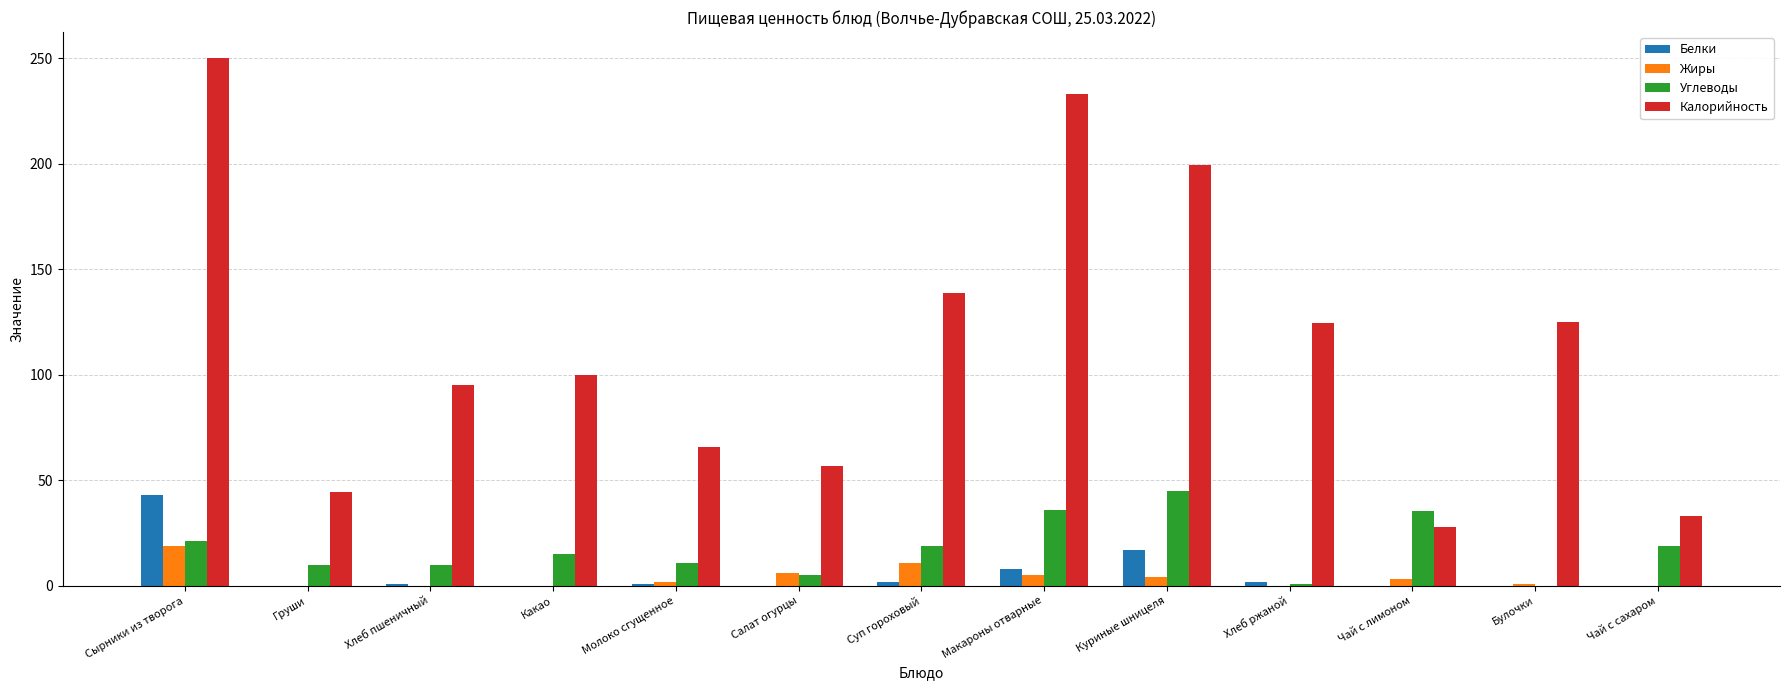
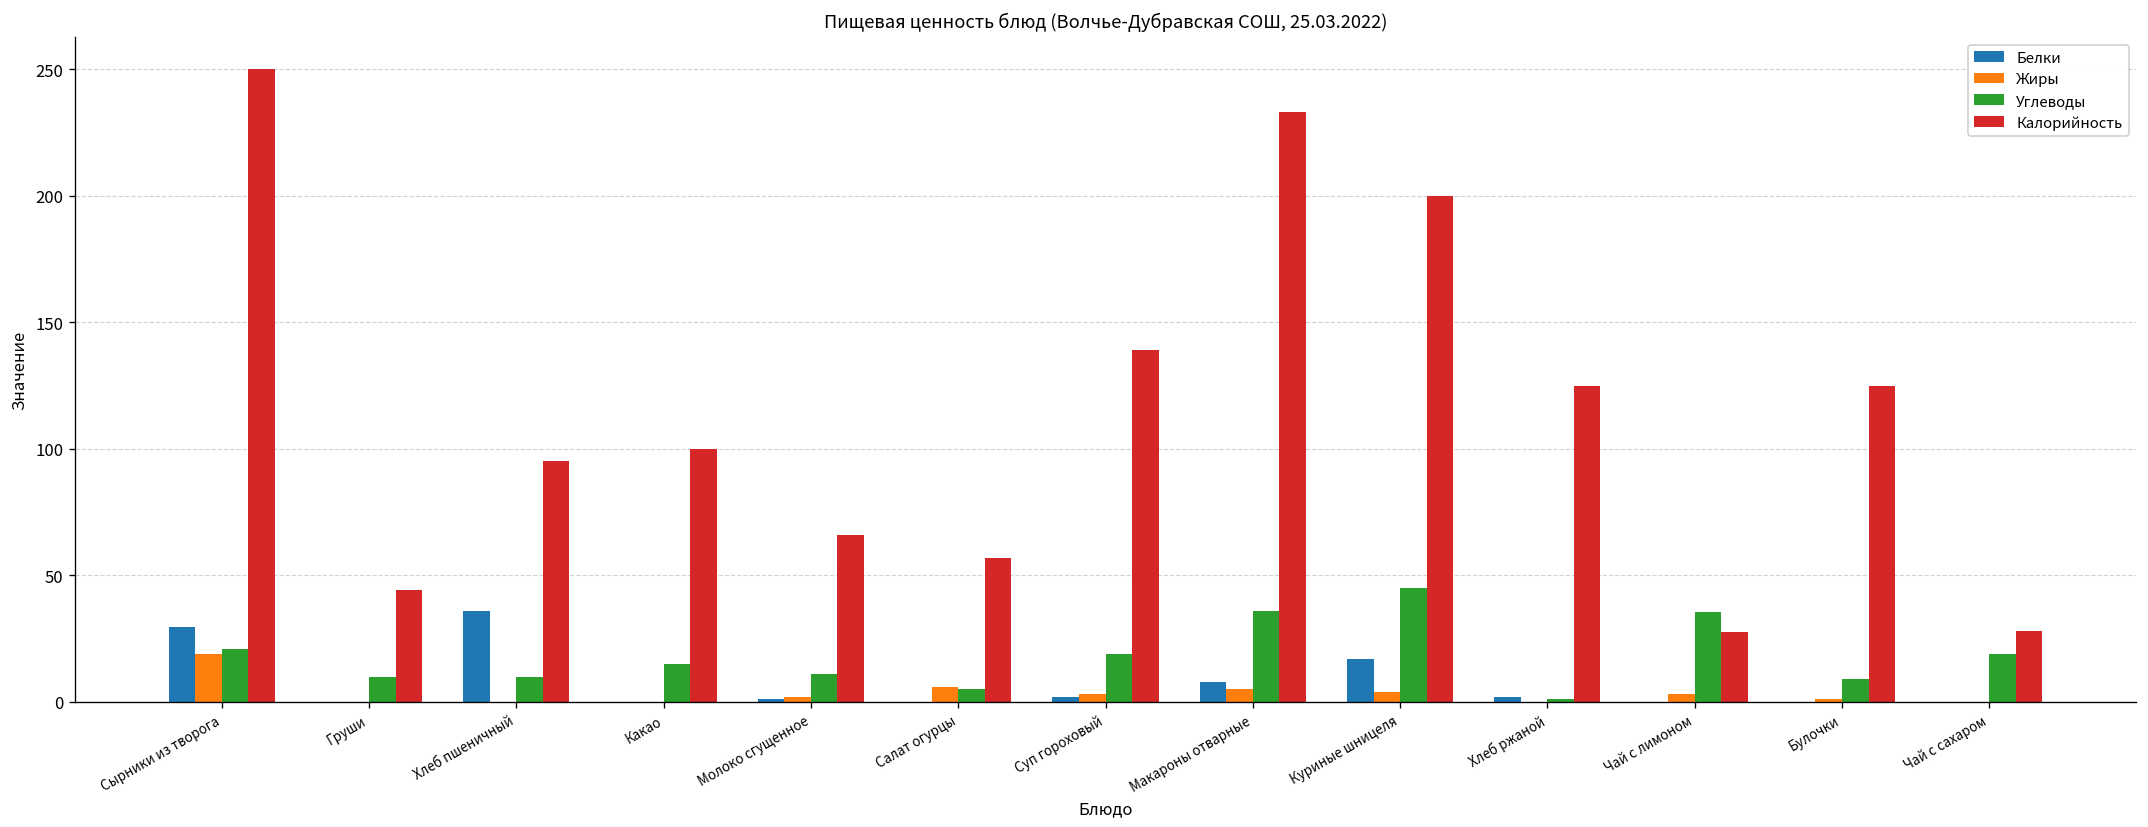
  {
    "Белки": {
-     "Сырники из творога": 43,
+     "Сырники из творога": 30,
      "Груши": 0,
-     "Хлеб пшеничный": 1,
+     "Хлеб пшеничный": 36,
      "Какао": 0,
      "Салат огурцы": 0,
      "Суп гороховый": 2,
      "Макароны отварные": 8,
      "Куриные шницеля": 17,
      "Хлеб ржаной": 2,
      "Чай с лимоном": 0,
      "Булочки": 0,
      "Чай с сахаром": 0
    },
    "Жиры": {
      "Сырники из творога": 19,
      "Груши": 0,
      "Хлеб пшеничный": 0,
      "Какао": 0,
      "Молоко сгущенное": 2,
      "Салат огурцы": 6,
-     "Суп гороховый": 11,
+     "Суп гороховый": 3,
      "Макароны отварные": 5,
      "Куриные шницеля": 4,
      "Хлеб ржаной": 0,
      "Чай с лимоном": 3,
      "Чай с сахаром": 0
    },
    "Углеводы": {
      "Сырники из творога": 21,
      "Груши": 10,
      "Хлеб пшеничный": 10,
      "Какао": 15,
      "Молоко сгущенное": 11,
      "Салат огурцы": 5,
      "Суп гороховый": 19,
      "Макароны отварные": 36,
      "Куриные шницеля": 45,
      "Чай с лимоном": 36,
-     "Булочки": 0,
+     "Булочки": 9,
      "Чай с сахаром": 19
    },
    "Калорийность": {
      "Сырники из творога": 250,
      "Груши": 44,
      "Хлеб пшеничный": 95,
      "Какао": 100,
      "Молоко сгущенное": 66,
      "Салат огурцы": 57,
      "Суп гороховый": 139,
      "Макароны отварные": 233,
      "Куриные шницеля": 200,
      "Хлеб ржаной": 125,
      "Чай с лимоном": 28,
      "Булочки": 125,
-     "Чай с сахаром": 33
+     "Чай с сахаром": 28
    }
  }
